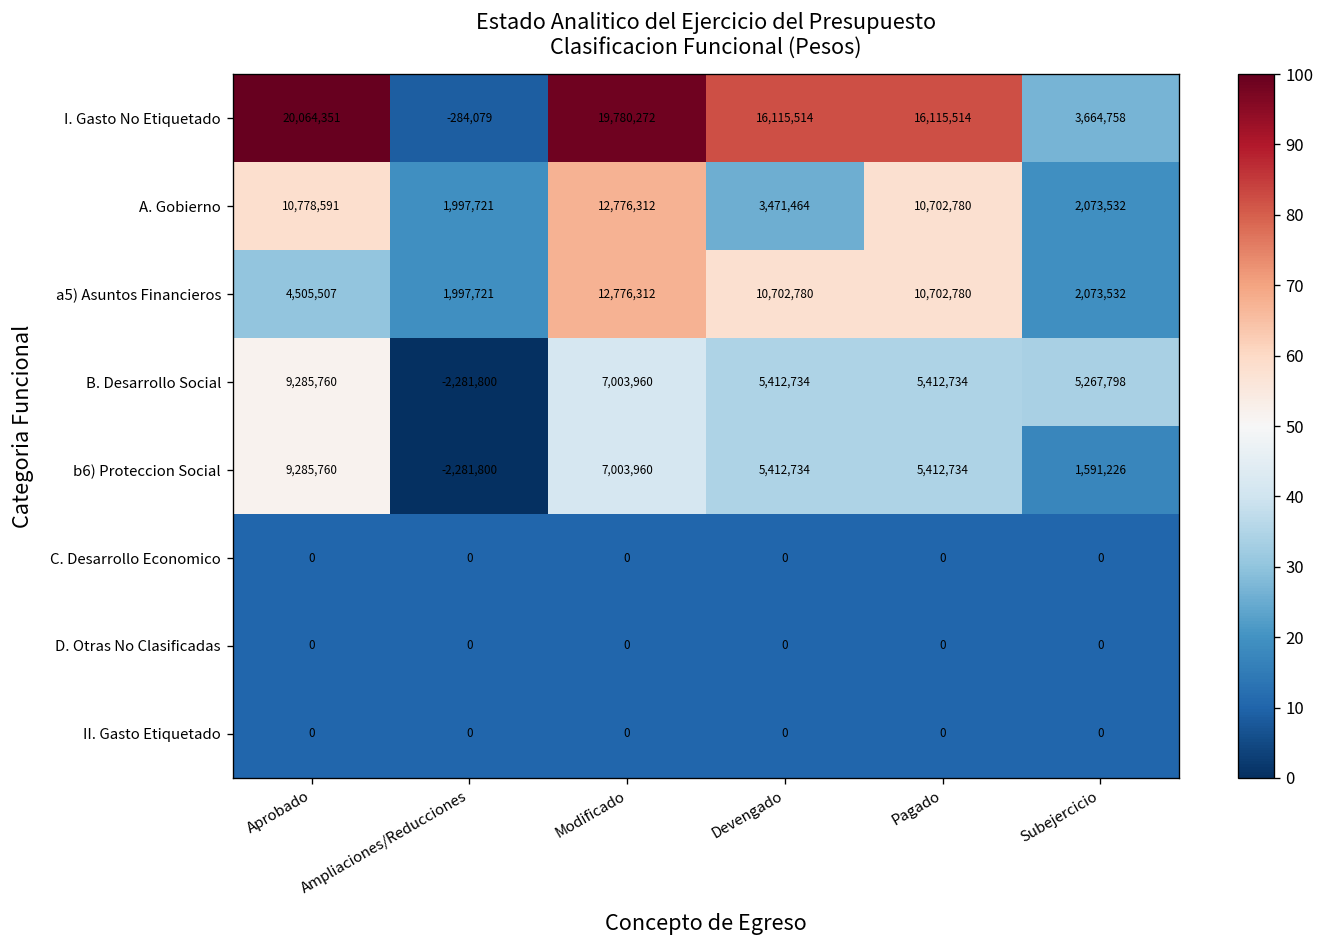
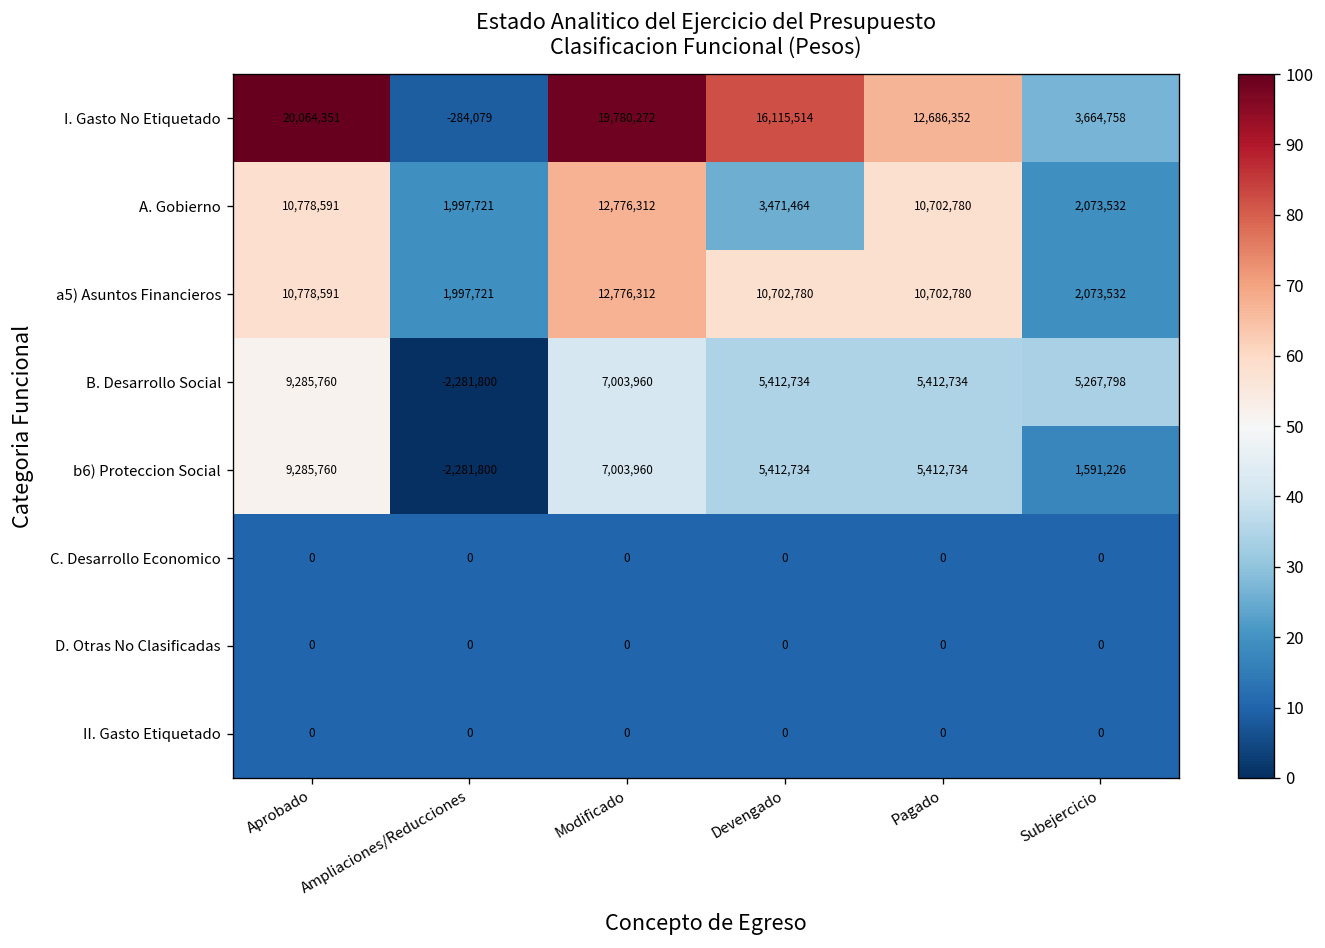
  {
    "I. Gasto No Etiquetado": {
      "Aprobado": "20,064,351",
      "Ampliaciones/Reducciones": "-284,079",
      "Modificado": "19,780,272",
      "Devengado": "16,115,514",
-     "Pagado": "16,115,514",
+     "Pagado": "12,686,352",
      "Subejercicio": "3,664,758"
    },
    "A. Gobierno": {
      "Aprobado": "10,778,591",
      "Ampliaciones/Reducciones": "1,997,721",
      "Modificado": "12,776,312",
      "Devengado": "3,471,464",
      "Pagado": "10,702,780",
      "Subejercicio": "2,073,532"
    },
    "a5) Asuntos Financieros": {
-     "Aprobado": "4,505,507",
+     "Aprobado": "10,778,591",
      "Ampliaciones/Reducciones": "1,997,721",
      "Modificado": "12,776,312",
      "Devengado": "10,702,780",
      "Pagado": "10,702,780",
      "Subejercicio": "2,073,532"
    },
    "B. Desarrollo Social": {
      "Aprobado": "9,285,760",
      "Ampliaciones/Reducciones": "-2,281,800",
      "Modificado": "7,003,960",
      "Devengado": "5,412,734",
      "Pagado": "5,412,734",
      "Subejercicio": "5,267,798"
    },
    "b6) Proteccion Social": {
      "Aprobado": "9,285,760",
      "Ampliaciones/Reducciones": "-2,281,800",
      "Modificado": "7,003,960",
      "Devengado": "5,412,734",
      "Pagado": "5,412,734",
      "Subejercicio": "1,591,226"
    },
    "C. Desarrollo Economico": {
      "Aprobado": "0",
      "Ampliaciones/Reducciones": "0",
      "Modificado": "0",
      "Devengado": "0",
      "Pagado": "0",
      "Subejercicio": "0"
    },
    "D. Otras No Clasificadas": {
      "Aprobado": "0",
      "Ampliaciones/Reducciones": "0",
      "Modificado": "0",
      "Devengado": "0",
      "Pagado": "0",
      "Subejercicio": "0"
    },
    "II. Gasto Etiquetado": {
      "Aprobado": "0",
      "Ampliaciones/Reducciones": "0",
      "Modificado": "0",
      "Devengado": "0",
      "Pagado": "0",
      "Subejercicio": "0"
    }
  }
